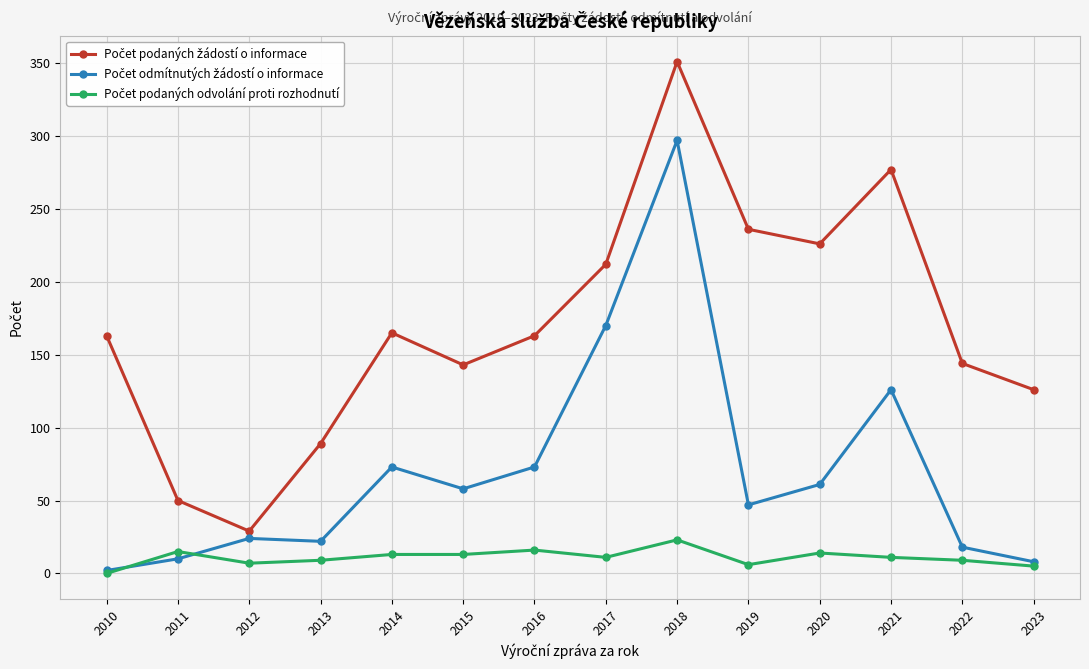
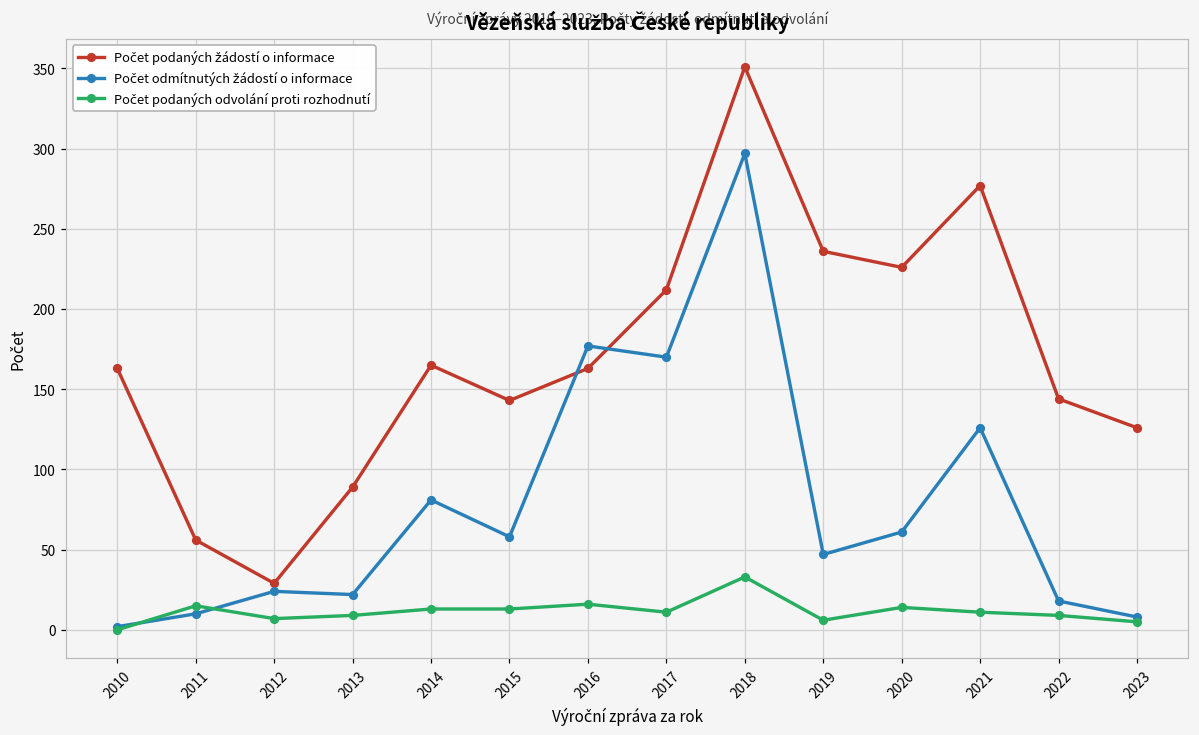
  {
    "Počet podaných žádostí o informace": {
      "2010": 163,
-     "2011": 50,
+     "2011": 56,
      "2012": 29,
      "2013": 89,
      "2014": 165,
      "2015": 143,
      "2016": 163,
      "2017": 212,
      "2018": 351,
      "2019": 236,
      "2020": 226,
      "2021": 277,
      "2022": 144,
      "2023": 126
    },
    "Počet odmítnutých žádostí o informace": {
      "2010": 2,
      "2011": 10,
      "2012": 24,
      "2013": 22,
-     "2014": 73,
+     "2014": 81,
      "2015": 58,
-     "2016": 73,
+     "2016": 177,
      "2017": 170,
      "2018": 297,
      "2019": 47,
      "2020": 61,
      "2021": 126,
      "2022": 18,
      "2023": 8
    },
    "Počet podaných odvolání proti rozhodnutí": {
      "2010": 0,
      "2011": 15,
      "2012": 7,
      "2013": 9,
      "2014": 13,
      "2015": 13,
      "2016": 16,
      "2017": 11,
-     "2018": 23,
+     "2018": 33,
      "2019": 6,
      "2020": 14,
      "2021": 11,
      "2022": 9,
      "2023": 5
    }
  }
